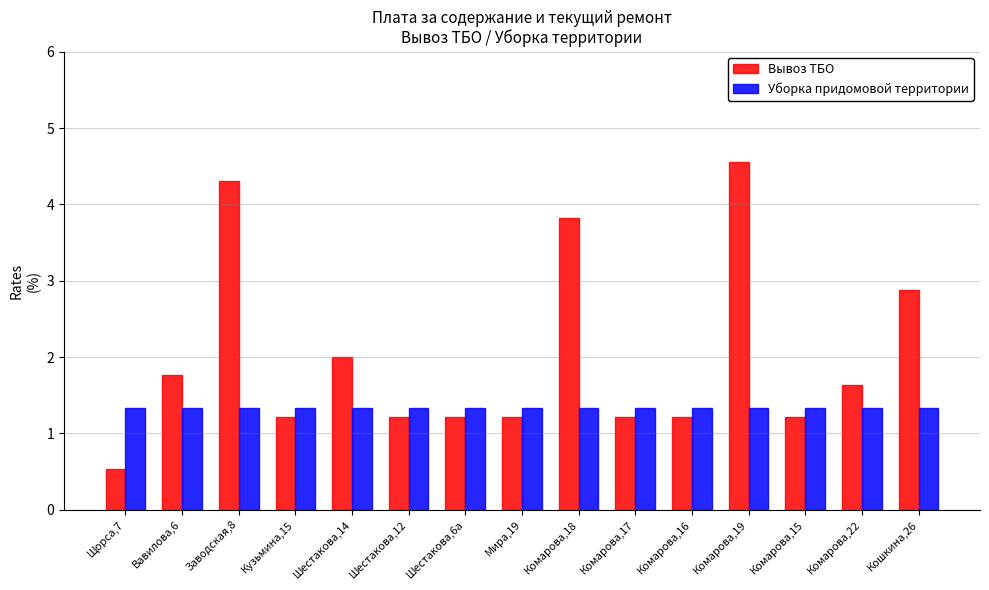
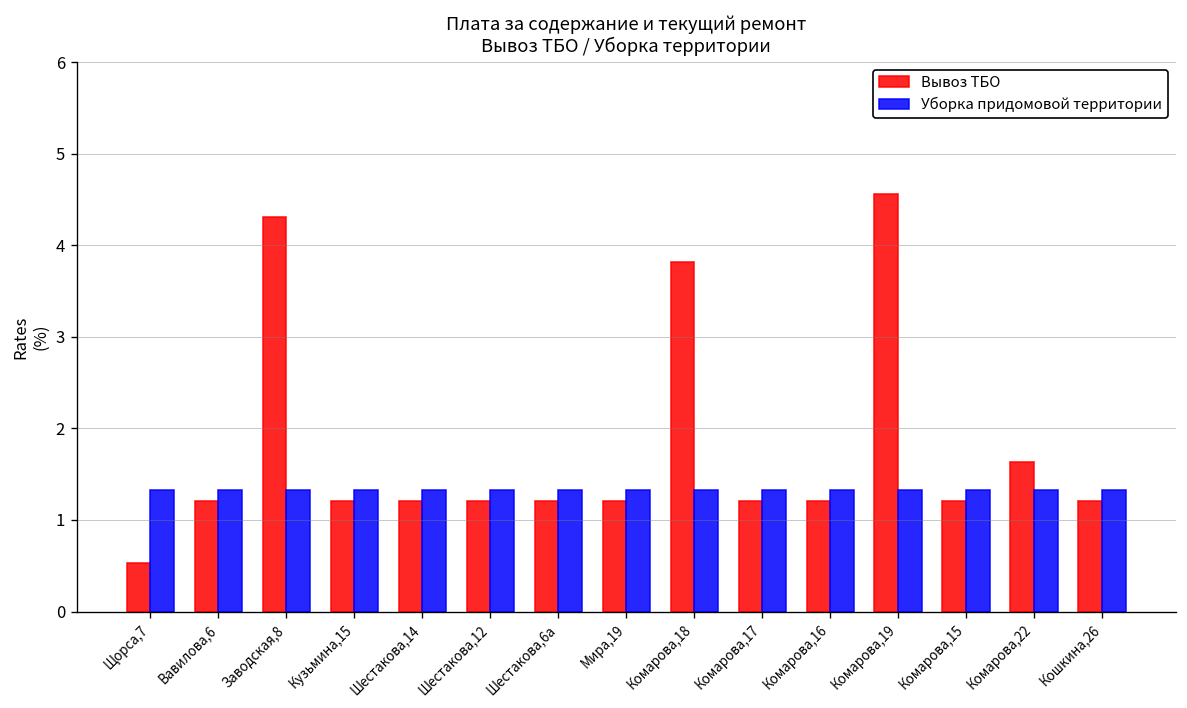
  {
    "Вывоз ТБО": {
      "Щорса,7": 0.5,
-     "Вавилова,6": 1.8,
+     "Вавилова,6": 1.2,
      "Заводская,8": 4.3,
      "Кузьмина,15": 1.2,
-     "Шестакова,14": 2.0,
+     "Шестакова,14": 1.2,
      "Шестакова,12": 1.2,
      "Шестакова,6а": 1.2,
      "Мира,19": 1.2,
      "Комарова,18": 3.8,
      "Комарова,17": 1.2,
      "Комарова,16": 1.2,
      "Комарова,19": 4.6,
      "Комарова,15": 1.2,
      "Комарова,22": 1.6,
-     "Кошкина,26": 2.9
+     "Кошкина,26": 1.2
    },
    "Уборка придомовой территории": {
      "Щорса,7": 1.3,
      "Вавилова,6": 1.3,
      "Заводская,8": 1.3,
      "Кузьмина,15": 1.3,
      "Шестакова,14": 1.3,
      "Шестакова,12": 1.3,
      "Шестакова,6а": 1.3,
      "Мира,19": 1.3,
      "Комарова,18": 1.3,
      "Комарова,17": 1.3,
      "Комарова,16": 1.3,
      "Комарова,19": 1.3,
      "Комарова,15": 1.3,
      "Комарова,22": 1.3,
      "Кошкина,26": 1.3
    }
  }
